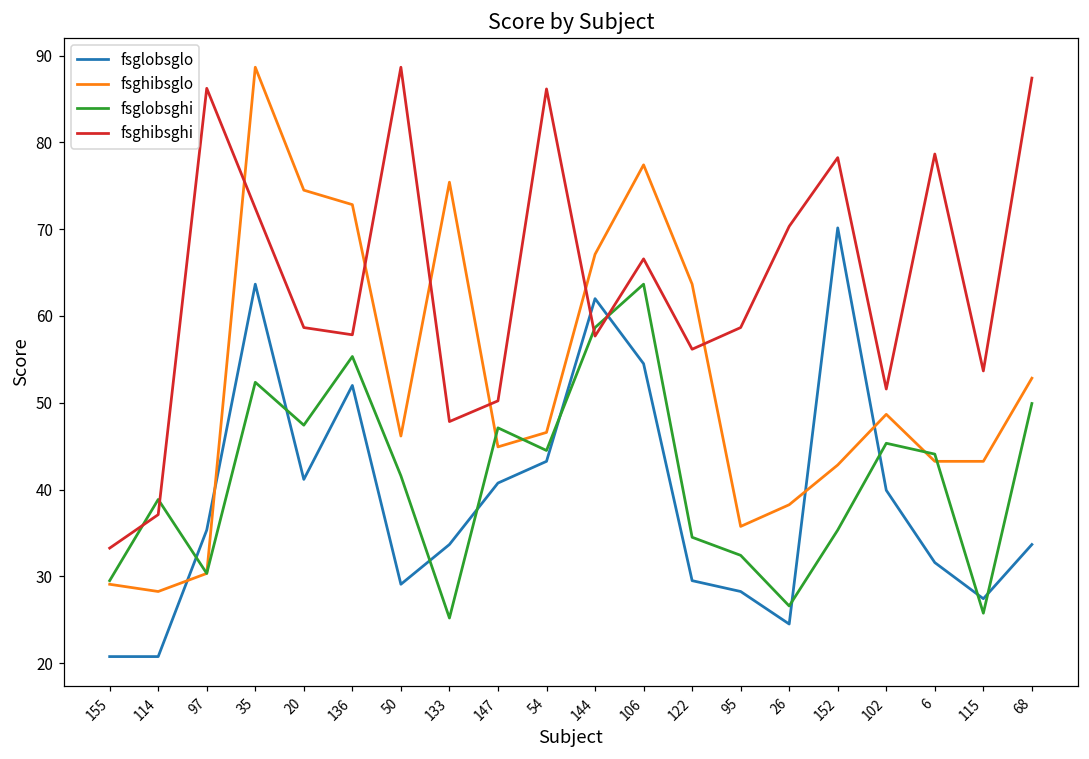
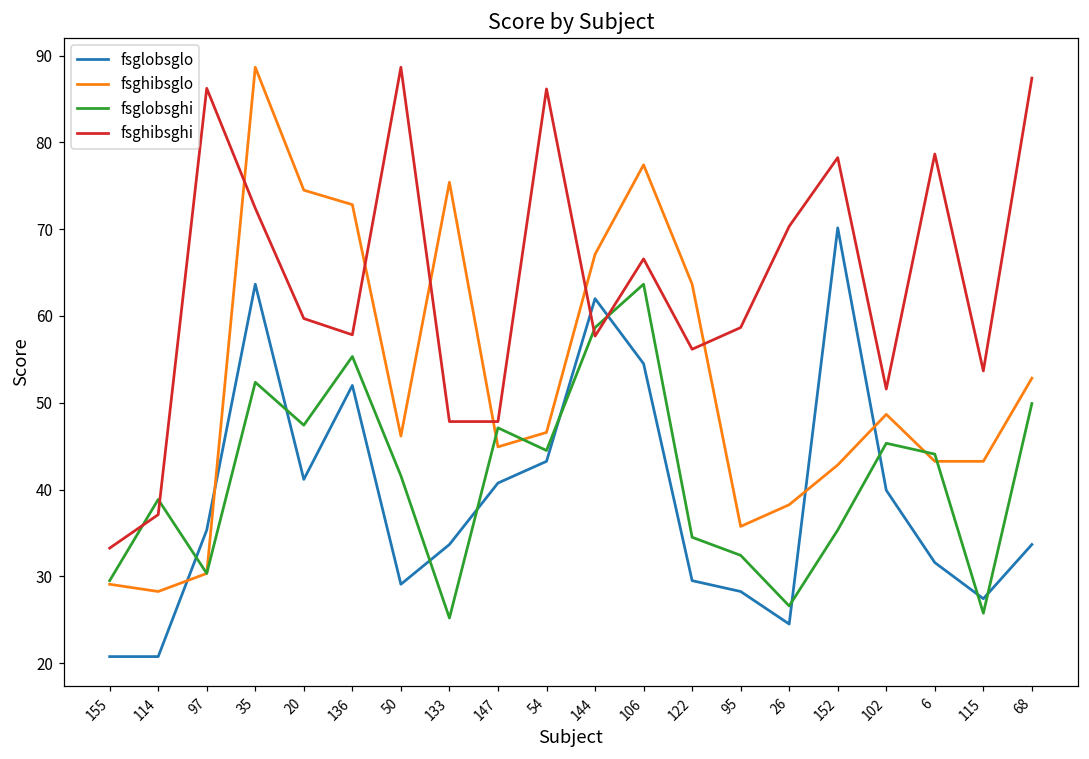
  {
    "fsglobsglo": {
      "155": 21,
      "114": 21,
      "97": 35,
      "35": 64,
      "20": 41,
      "136": 52,
      "50": 29,
      "133": 34,
      "147": 41,
      "54": 43,
      "144": 62,
      "106": 55,
      "122": 30,
      "95": 28,
      "26": 25,
      "152": 70,
      "102": 40,
      "6": 32,
      "115": 27,
      "68": 34
    },
    "fsghibsglo": {
      "155": 29,
      "114": 28,
      "35": 89,
      "20": 75,
      "136": 73,
      "50": 46,
      "133": 75,
      "147": 45,
      "54": 47,
      "144": 67,
      "106": 77,
      "122": 64,
      "95": 36,
      "26": 38,
      "152": 43,
      "102": 49,
      "6": 43,
      "115": 43,
      "68": 53
    },
    "fsglobsghi": {
      "155": 30,
      "114": 39,
      "35": 52,
      "20": 47,
      "136": 55,
      "50": 42,
      "133": 25,
      "147": 47,
      "54": 45,
      "144": 59,
      "106": 64,
      "122": 35,
      "95": 32,
      "26": 27,
      "152": 35,
      "102": 45,
      "6": 44,
      "115": 26,
      "68": 50
    },
    "fsghibsghi": {
      "155": 33,
      "114": 37,
      "97": 86,
      "35": 72,
-     "20": 59,
+     "20": 60,
      "136": 58,
      "50": 89,
      "133": 48,
-     "147": 50,
+     "147": 48,
      "54": 86,
      "144": 58,
      "106": 67,
      "122": 56,
      "95": 59,
      "26": 70,
      "152": 78,
      "102": 52,
      "6": 79,
      "115": 54,
      "68": 87
    }
  }
